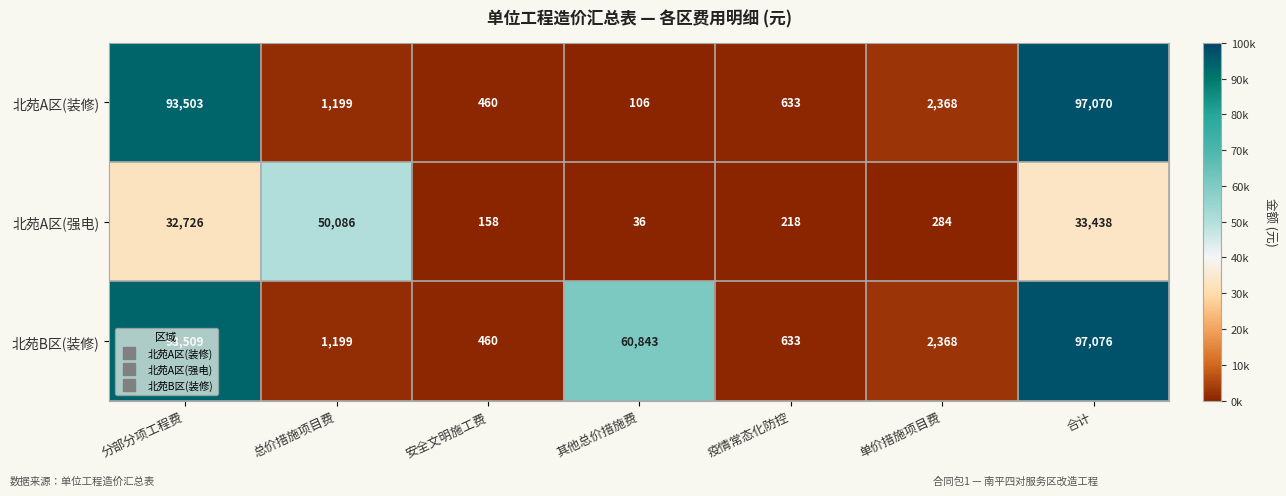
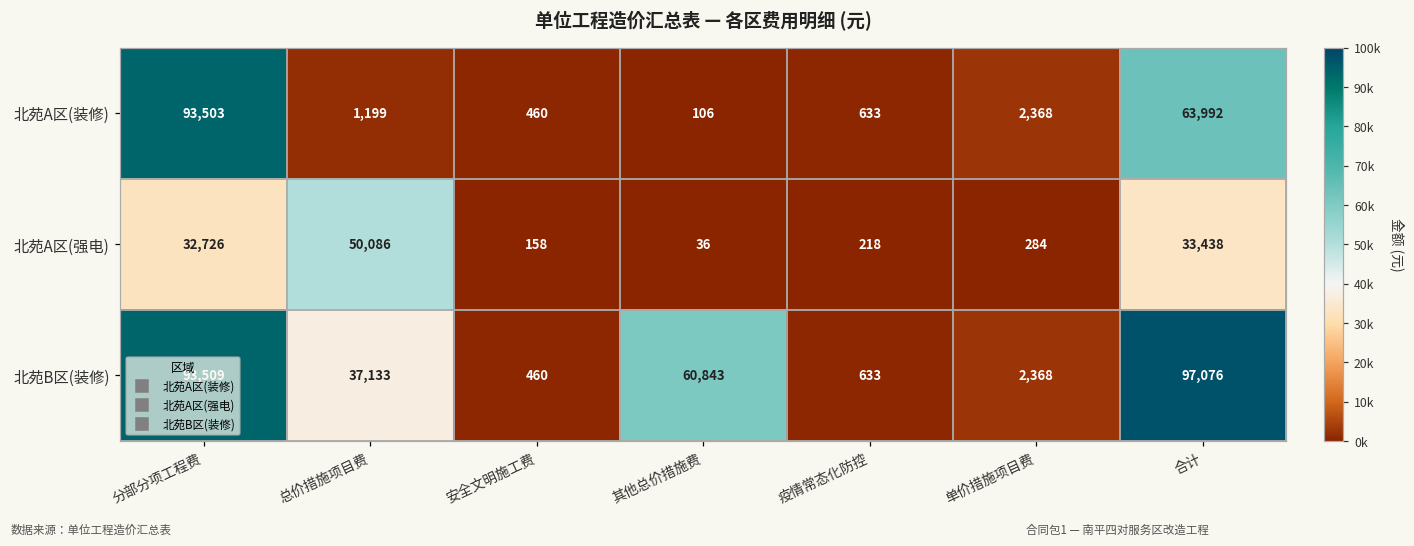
  {
    "北苑A区(装修)": {
      "分部分项工程费": "93,503",
      "总价措施项目费": "1,199",
      "安全文明施工费": "460",
      "其他总价措施费": "106",
      "疫情常态化防控": "633",
      "单价措施项目费": "2,368",
-     "合计": "97,070"
+     "合计": "63,992"
    },
    "北苑A区(强电)": {
      "分部分项工程费": "32,726",
      "总价措施项目费": "50,086",
      "安全文明施工费": "158",
      "其他总价措施费": "36",
      "疫情常态化防控": "218",
      "单价措施项目费": "284",
      "合计": "33,438"
    },
    "北苑B区(装修)": {
-     "总价措施项目费": "1,199",
+     "总价措施项目费": "37,133",
      "安全文明施工费": "460",
      "其他总价措施费": "60,843",
      "疫情常态化防控": "633",
      "单价措施项目费": "2,368",
      "合计": "97,076"
    }
  }
